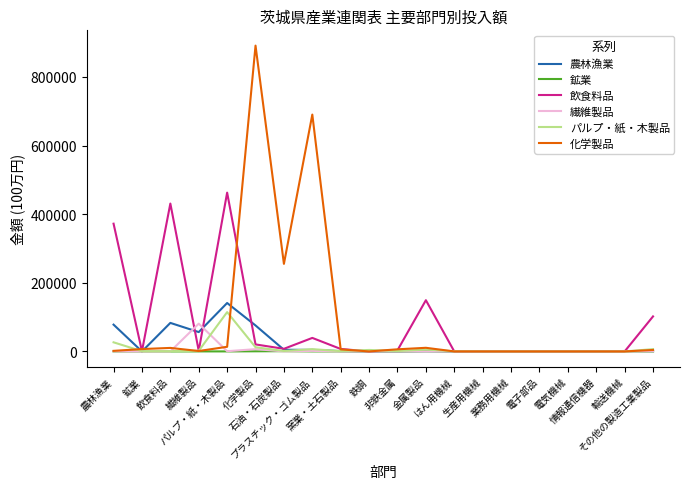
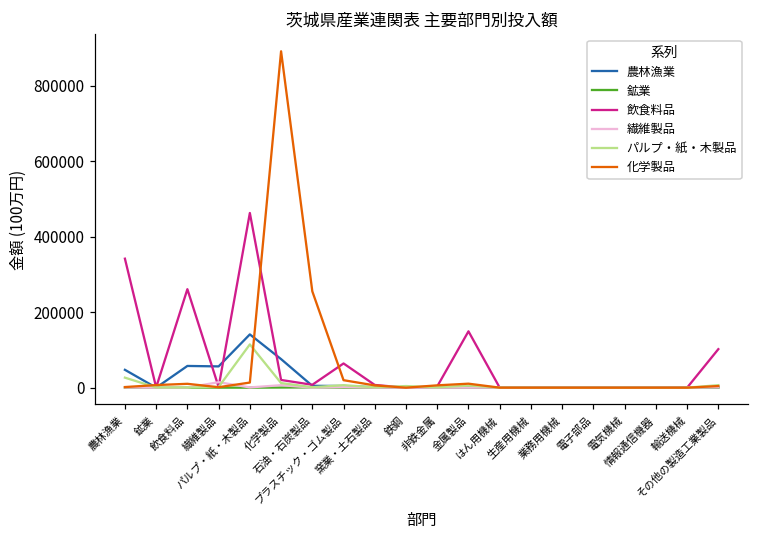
  {
    "農林漁業": {
-     "農林漁業": 80000,
-     "飲食料品": 80000,
+     "農林漁業": 50000,
+     "飲食料品": 60000,
      "繊維製品": 60000,
      "パルプ・紙・木製品": 140000,
      "化学製品": 80000
    },
    "飲食料品": {
-     "農林漁業": 370000,
-     "飲食料品": 430000,
+     "農林漁業": 340000,
+     "飲食料品": 260000,
      "パルプ・紙・木製品": 460000,
      "化学製品": 20000,
-     "プラスチック・ゴム製品": 40000,
+     "プラスチック・ゴム製品": 60000,
      "金属製品": 150000,
      "その他の製造工業製品": 100000
    },
    "繊維製品": {
-     "繊維製品": 80000
+     "繊維製品": 10000
    },
    "パルプ・紙・木製品": {
      "農林漁業": 30000,
      "パルプ・紙・木製品": 110000
    },
    "化学製品": {
      "飲食料品": 10000,
      "パルプ・紙・木製品": 10000,
      "化学製品": 890000,
      "石油・石炭製品": 260000,
-     "プラスチック・ゴム製品": 690000
+     "プラスチック・ゴム製品": 20000
    }
  }
